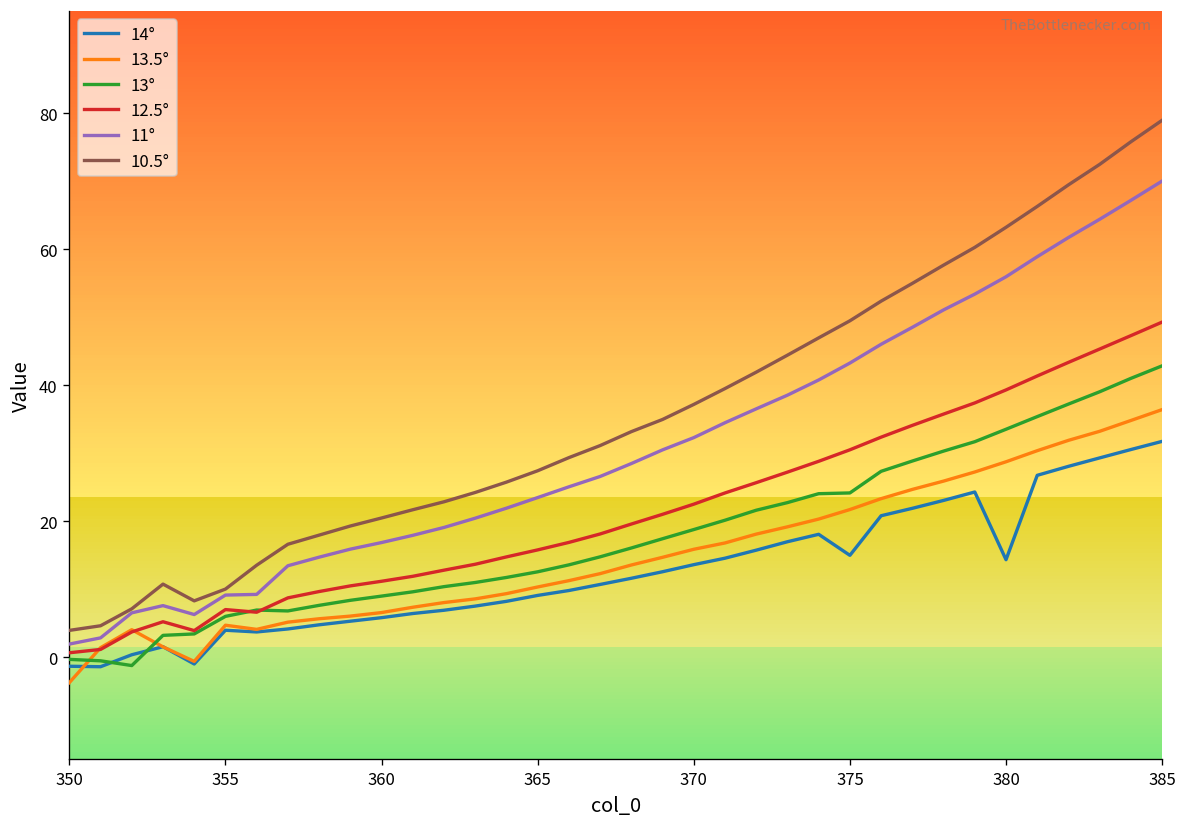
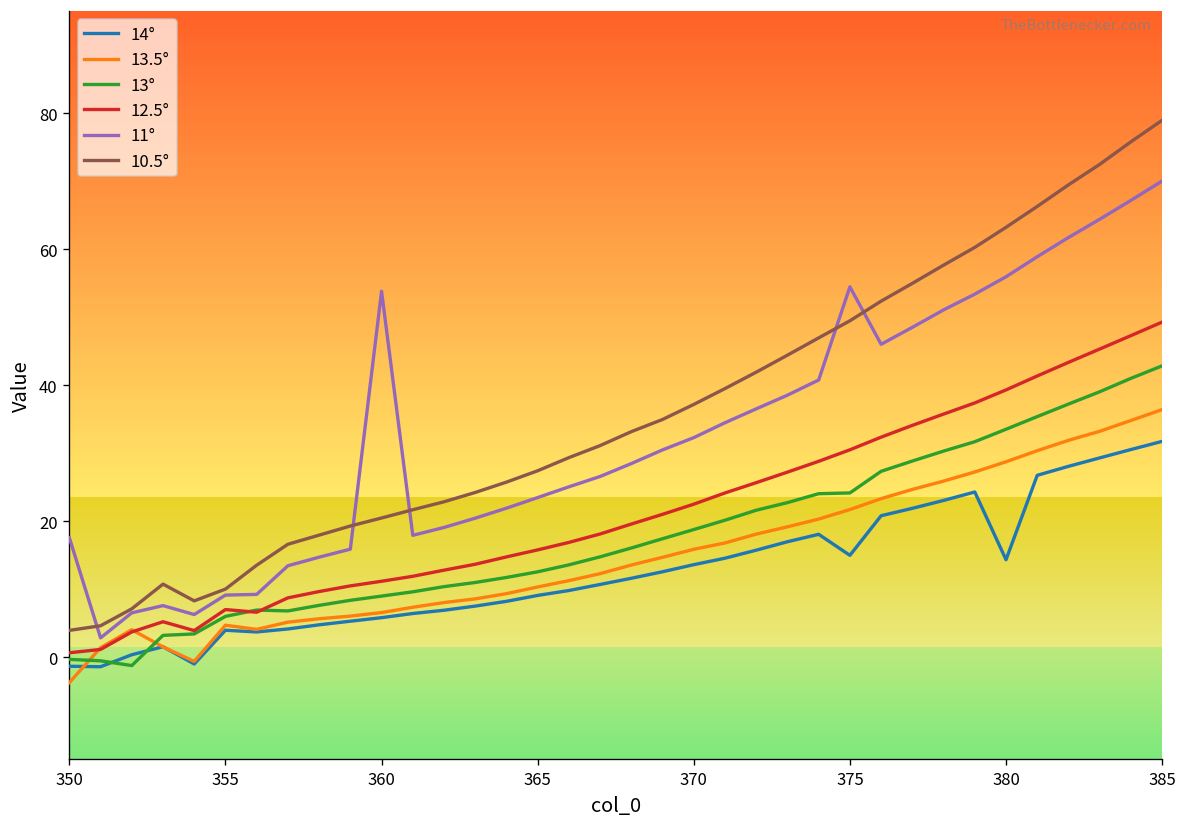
  {
    "14°": {
      "350": -1,
      "355": 4,
      "360": 6,
      "365": 9,
      "370": 14,
      "375": 15,
      "380": 14,
      "385": 32
    },
    "13.5°": {
      "350": -4,
      "355": 5,
      "360": 7,
      "365": 10,
      "370": 16,
      "375": 22,
      "380": 29,
      "385": 36
    },
    "13°": {
      "350": 0,
      "355": 6,
      "360": 9,
      "365": 13,
      "370": 19,
      "375": 24,
      "380": 34,
      "385": 43
    },
    "12.5°": {
      "350": 1,
      "355": 7,
      "360": 11,
      "365": 16,
      "370": 23,
      "375": 31,
      "380": 39,
      "385": 49
    },
    "11°": {
-     "350": 2,
+     "350": 18,
      "355": 9,
-     "360": 17,
+     "360": 54,
      "365": 23,
      "370": 32,
-     "375": 43,
+     "375": 54,
      "380": 56,
      "385": 70
    },
    "10.5°": {
      "350": 4,
      "355": 10,
      "360": 20,
      "365": 27,
      "370": 37,
      "375": 49,
      "380": 63,
      "385": 79
    }
  }
